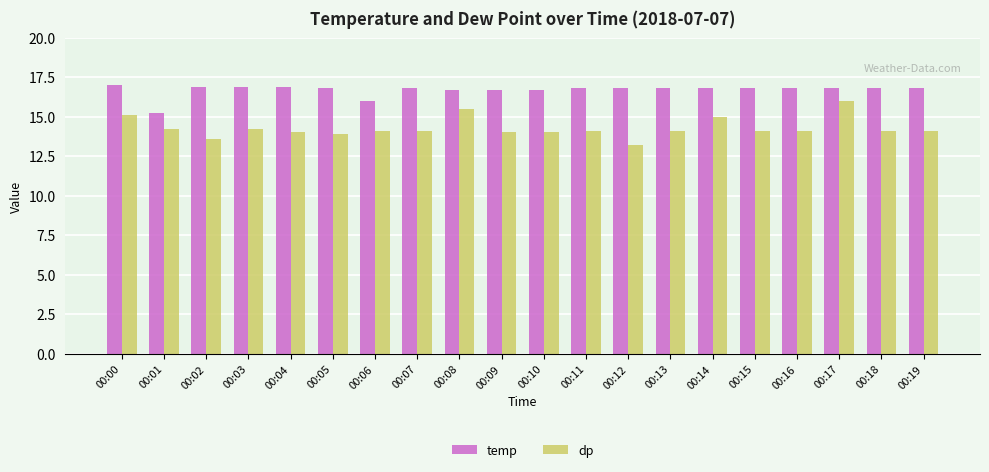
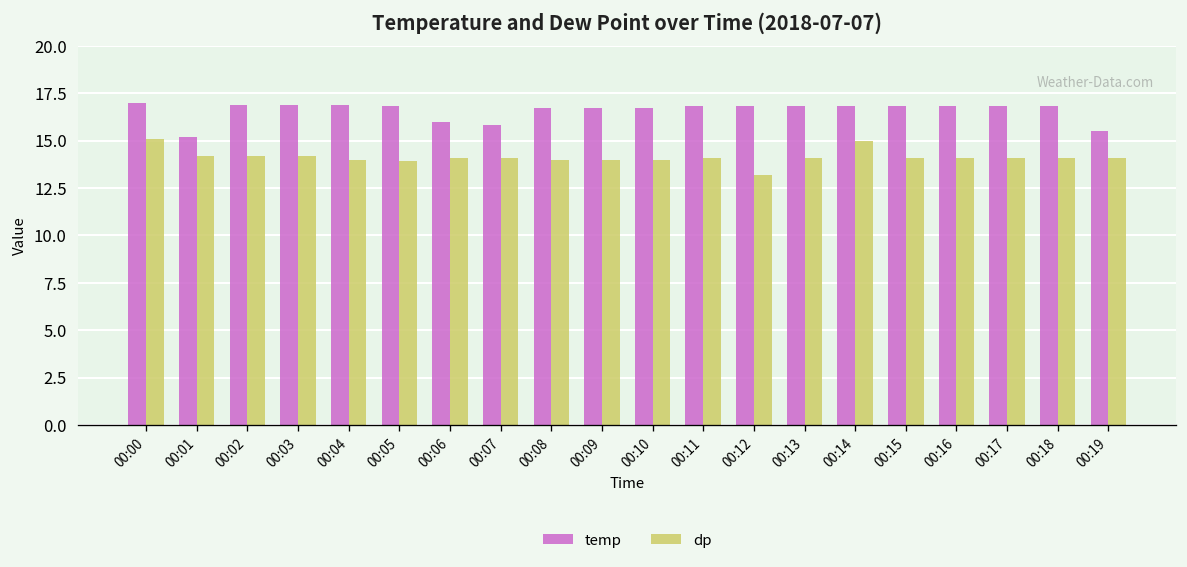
  {
    "temp": {
      "00:00": 17.0,
      "00:01": 15.2,
      "00:02": 16.9,
      "00:03": 16.9,
      "00:04": 16.9,
      "00:05": 16.8,
      "00:06": 16.0,
-     "00:07": 16.8,
+     "00:07": 15.8,
      "00:08": 16.7,
      "00:09": 16.7,
      "00:10": 16.7,
      "00:11": 16.8,
      "00:12": 16.8,
      "00:13": 16.8,
      "00:14": 16.8,
      "00:15": 16.8,
      "00:16": 16.8,
      "00:17": 16.8,
      "00:18": 16.8,
-     "00:19": 16.8
+     "00:19": 15.5
    },
    "dp": {
      "00:00": 15.1,
      "00:01": 14.2,
-     "00:02": 13.6,
+     "00:02": 14.2,
      "00:03": 14.2,
      "00:04": 14.0,
      "00:05": 13.9,
      "00:06": 14.1,
      "00:07": 14.1,
-     "00:08": 15.5,
+     "00:08": 14.0,
      "00:09": 14.0,
      "00:10": 14.0,
      "00:11": 14.1,
      "00:12": 13.2,
      "00:13": 14.1,
      "00:14": 15.0,
      "00:15": 14.1,
      "00:16": 14.1,
-     "00:17": 16.0,
+     "00:17": 14.1,
      "00:18": 14.1,
      "00:19": 14.1
    }
  }
